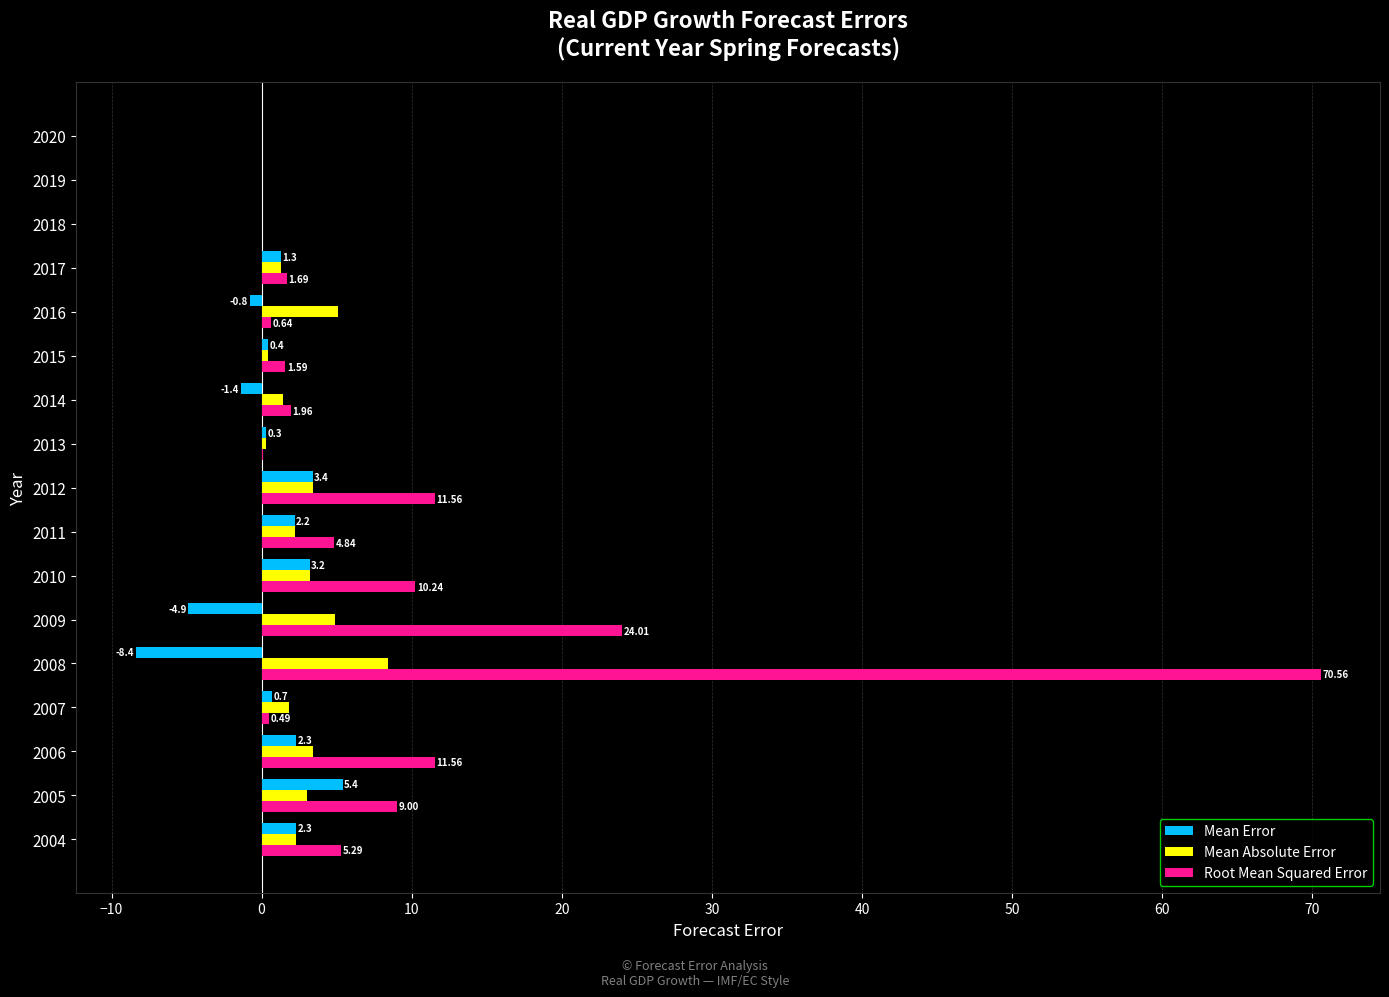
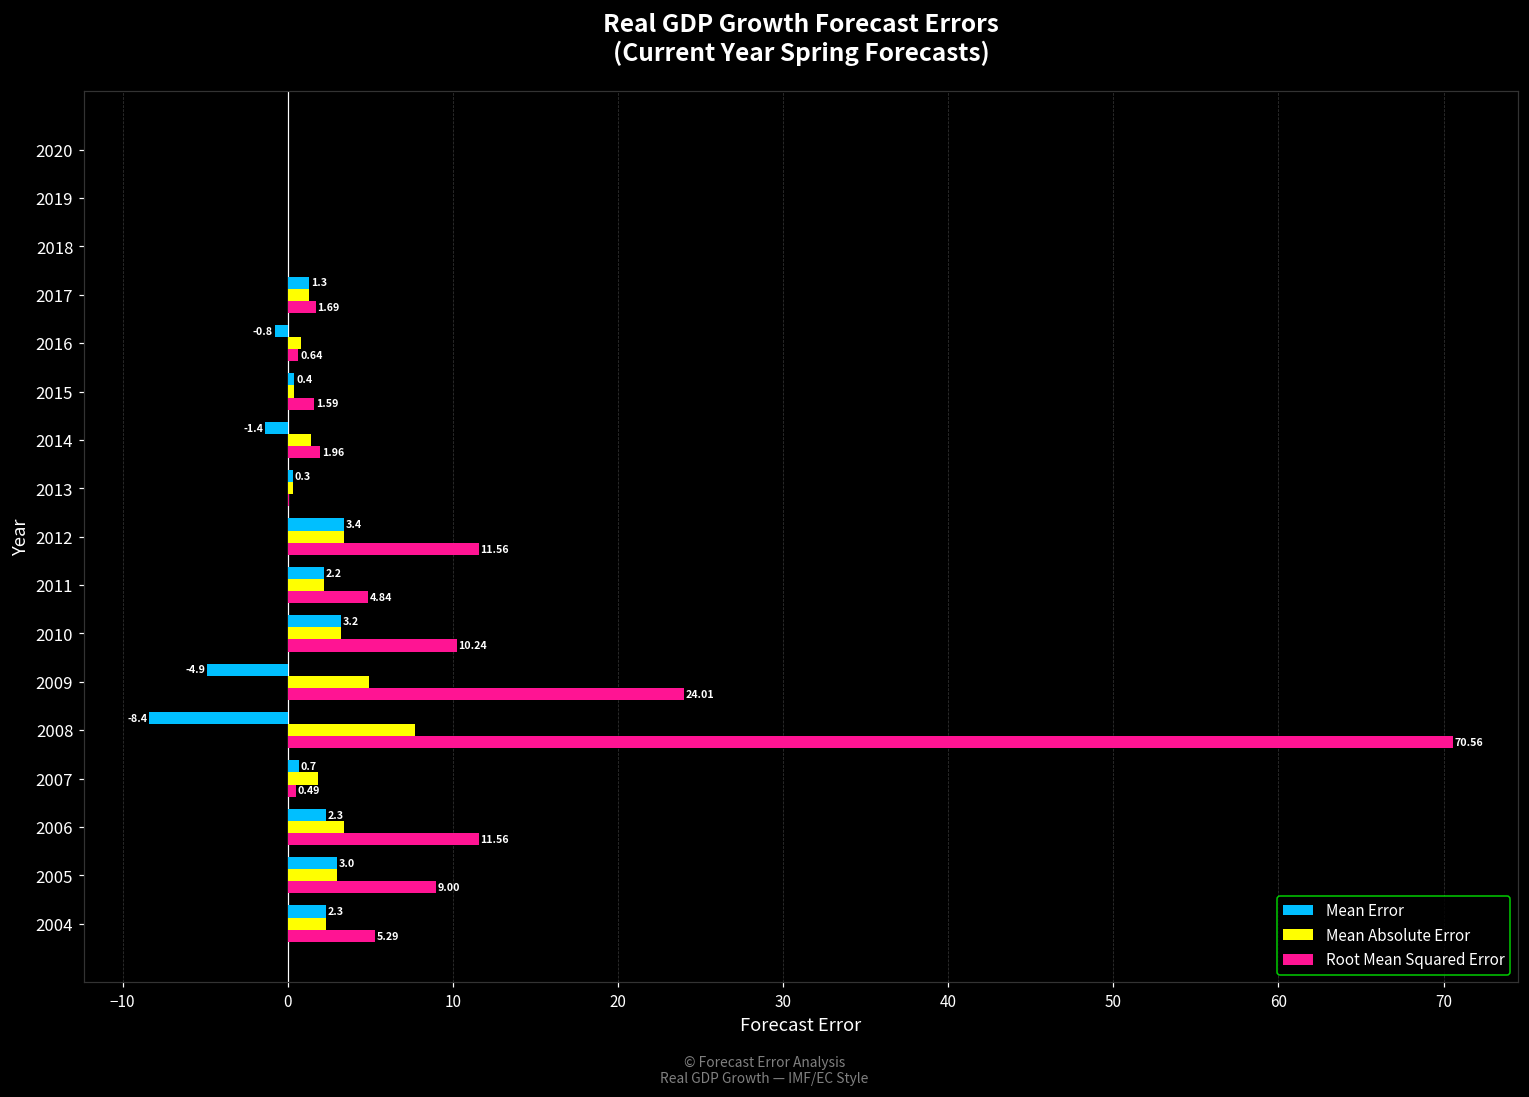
  {
    "Mean Error": {
      "2017": 1.3,
      "2016": -0.8,
      "2015": 0.4,
      "2014": -1.4,
      "2013": 0.3,
      "2012": 3.4,
      "2011": 2.2,
      "2010": 3.2,
      "2009": -4.9,
      "2008": -8.4,
      "2007": 0.7,
      "2006": 2.3,
-     "2005": 5.4,
+     "2005": 3.0,
      "2004": 2.3
    },
    "Mean Absolute Error": {
      "2020": 0.0,
      "2019": 0.0,
      "2018": 0.0,
-     "2016": 5.1,
+     "2016": 0.8,
      "2014": 1.4,
      "2009": 4.9,
-     "2008": 8.4,
+     "2008": 7.7,
      "2007": 1.8,
      "2006": 3.4
    },
    "Root Mean Squared Error": {
      "2017": 1.69,
      "2016": 0.64,
      "2015": 1.59,
      "2014": 1.96,
      "2012": 11.56,
      "2011": 4.84,
      "2010": 10.24,
      "2009": 24.01,
      "2008": 70.56,
      "2007": 0.49,
      "2006": 11.56,
      "2005": 9.00,
      "2004": 5.29
    }
  }
